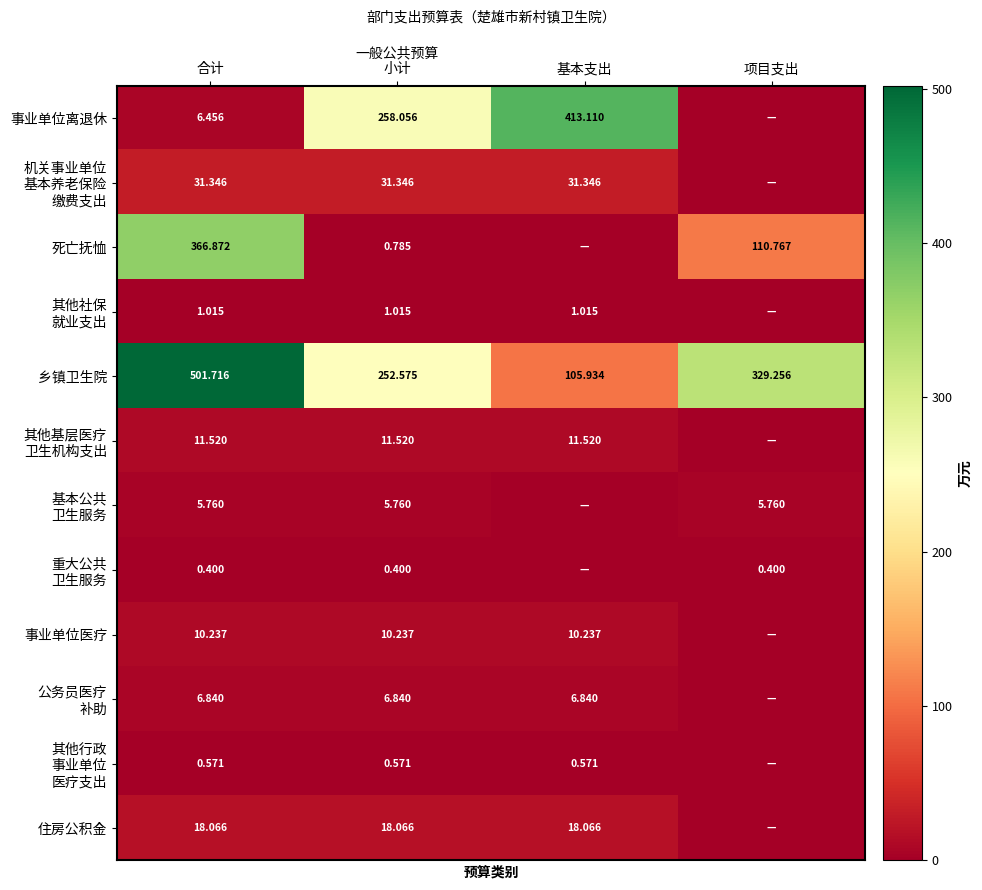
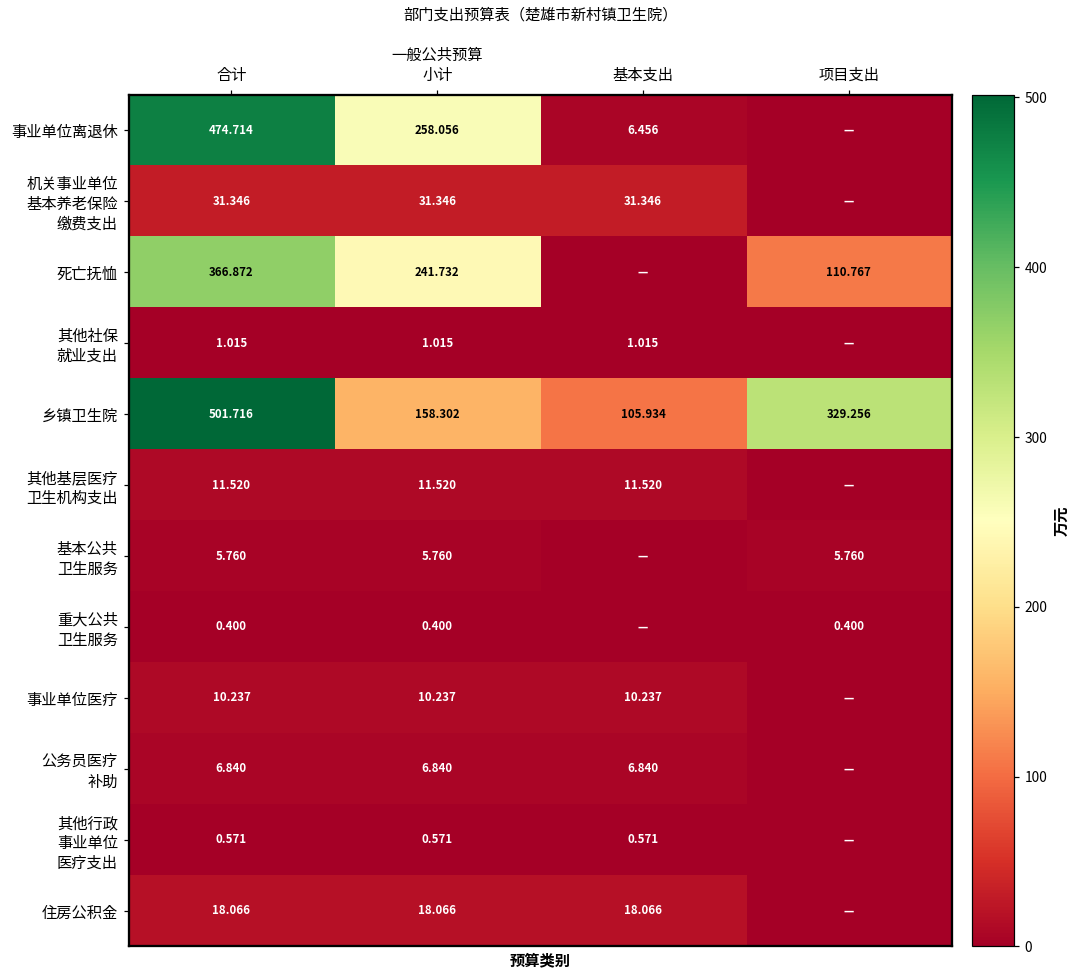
  {
    "事业单位离退休": {
-     "合计": 6.456,
+     "合计": 474.714,
      "一般公共预算 小计": 258.056,
-     "基本支出": 413.110
+     "基本支出": 6.456
    },
    "机关事业单位 基本养老保险 缴费支出": {
      "合计": 31.346,
      "一般公共预算 小计": 31.346,
      "基本支出": 31.346
    },
    "死亡抚恤": {
      "合计": 366.872,
-     "一般公共预算 小计": 0.785,
+     "一般公共预算 小计": 241.732,
      "项目支出": 110.767
    },
    "其他社保 就业支出": {
      "合计": 1.015,
      "一般公共预算 小计": 1.015,
      "基本支出": 1.015
    },
    "乡镇卫生院": {
      "合计": 501.716,
-     "一般公共预算 小计": 252.575,
+     "一般公共预算 小计": 158.302,
      "基本支出": 105.934,
      "项目支出": 329.256
    },
    "其他基层医疗 卫生机构支出": {
      "合计": 11.520,
      "一般公共预算 小计": 11.520,
      "基本支出": 11.520
    },
    "基本公共 卫生服务": {
      "合计": 5.760,
      "一般公共预算 小计": 5.760,
      "项目支出": 5.760
    },
    "重大公共 卫生服务": {
      "合计": 0.400,
      "一般公共预算 小计": 0.400,
      "项目支出": 0.400
    },
    "事业单位医疗": {
      "合计": 10.237,
      "一般公共预算 小计": 10.237,
      "基本支出": 10.237
    },
    "公务员医疗 补助": {
      "合计": 6.840,
      "一般公共预算 小计": 6.840,
      "基本支出": 6.840
    },
    "其他行政 事业单位 医疗支出": {
      "合计": 0.571,
      "一般公共预算 小计": 0.571,
      "基本支出": 0.571
    },
    "住房公积金": {
      "合计": 18.066,
      "一般公共预算 小计": 18.066,
      "基本支出": 18.066
    }
  }
